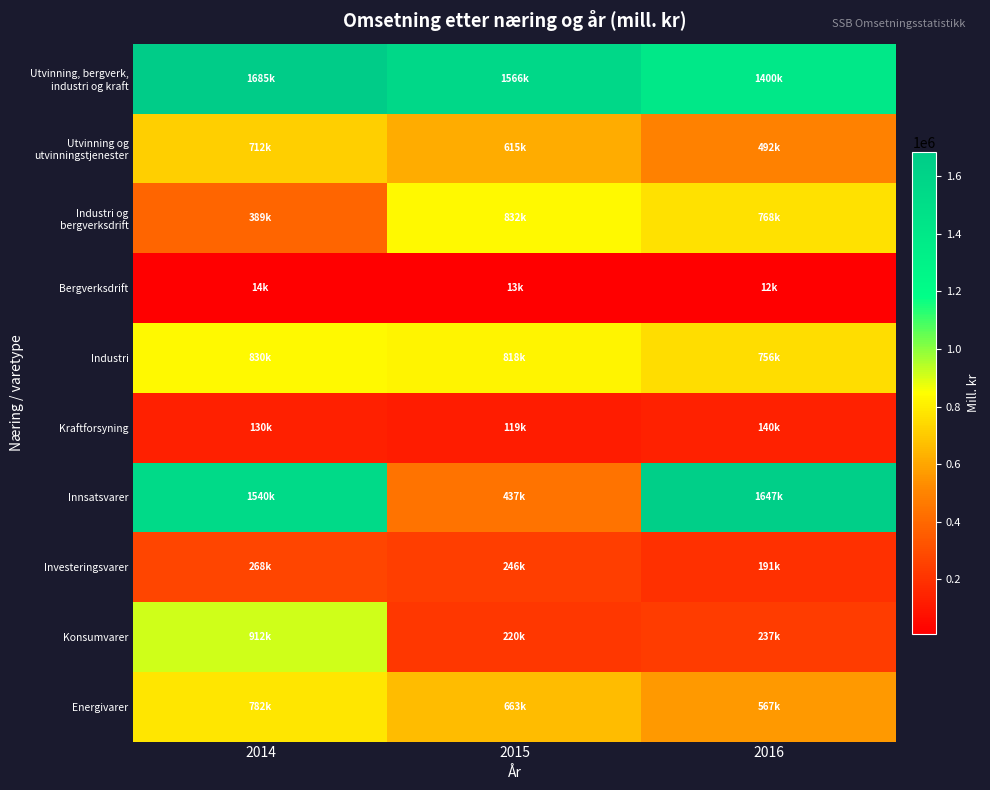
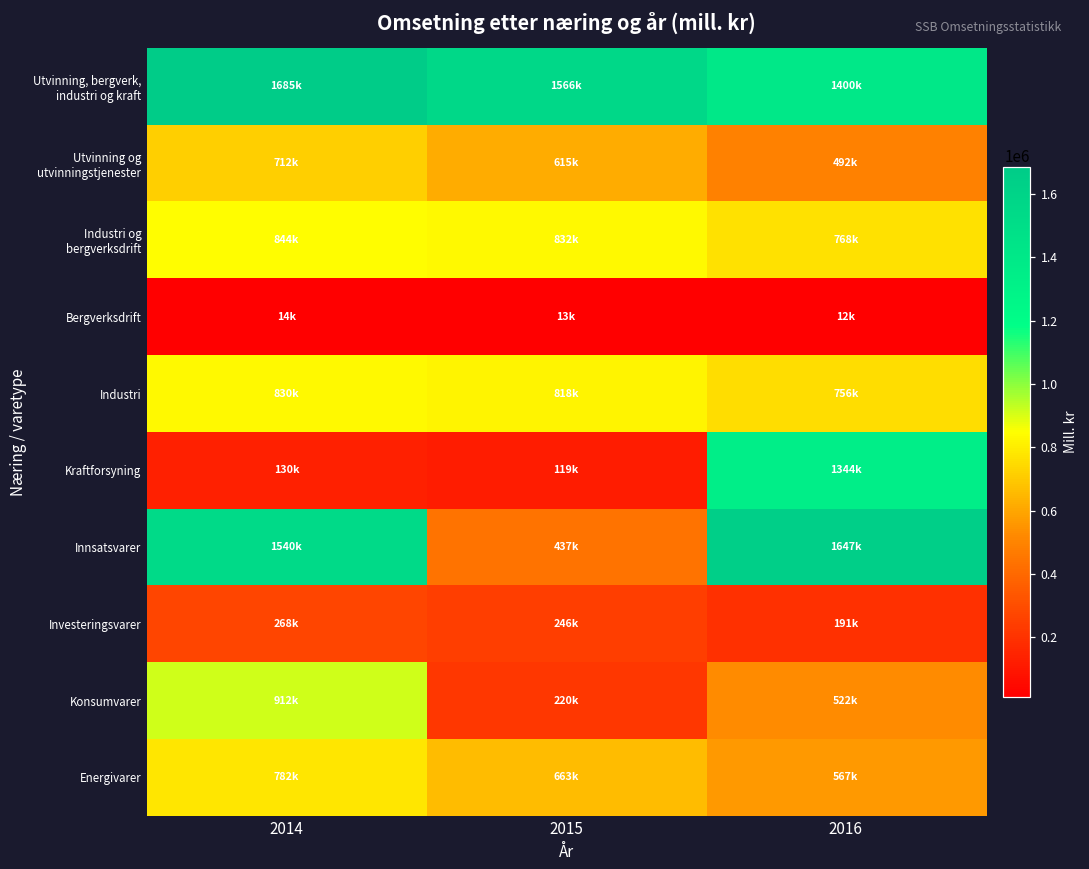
  {
    "Utvinning, bergverk, industri og kraft": {
      "2014": "1685k",
      "2015": "1566k",
      "2016": "1400k"
    },
    "Utvinning og utvinningstjenester": {
      "2014": "712k",
      "2015": "615k",
      "2016": "492k"
    },
    "Industri og bergverksdrift": {
-     "2014": "389k",
+     "2014": "844k",
      "2015": "832k",
      "2016": "768k"
    },
    "Bergverksdrift": {
      "2014": "14k",
      "2015": "13k",
      "2016": "12k"
    },
    "Industri": {
      "2014": "830k",
      "2015": "818k",
      "2016": "756k"
    },
    "Kraftforsyning": {
      "2014": "130k",
      "2015": "119k",
-     "2016": "140k"
+     "2016": "1344k"
    },
    "Innsatsvarer": {
      "2014": "1540k",
      "2015": "437k",
      "2016": "1647k"
    },
    "Investeringsvarer": {
      "2014": "268k",
      "2015": "246k",
      "2016": "191k"
    },
    "Konsumvarer": {
      "2014": "912k",
      "2015": "220k",
-     "2016": "237k"
+     "2016": "522k"
    },
    "Energivarer": {
      "2014": "782k",
      "2015": "663k",
      "2016": "567k"
    }
  }
